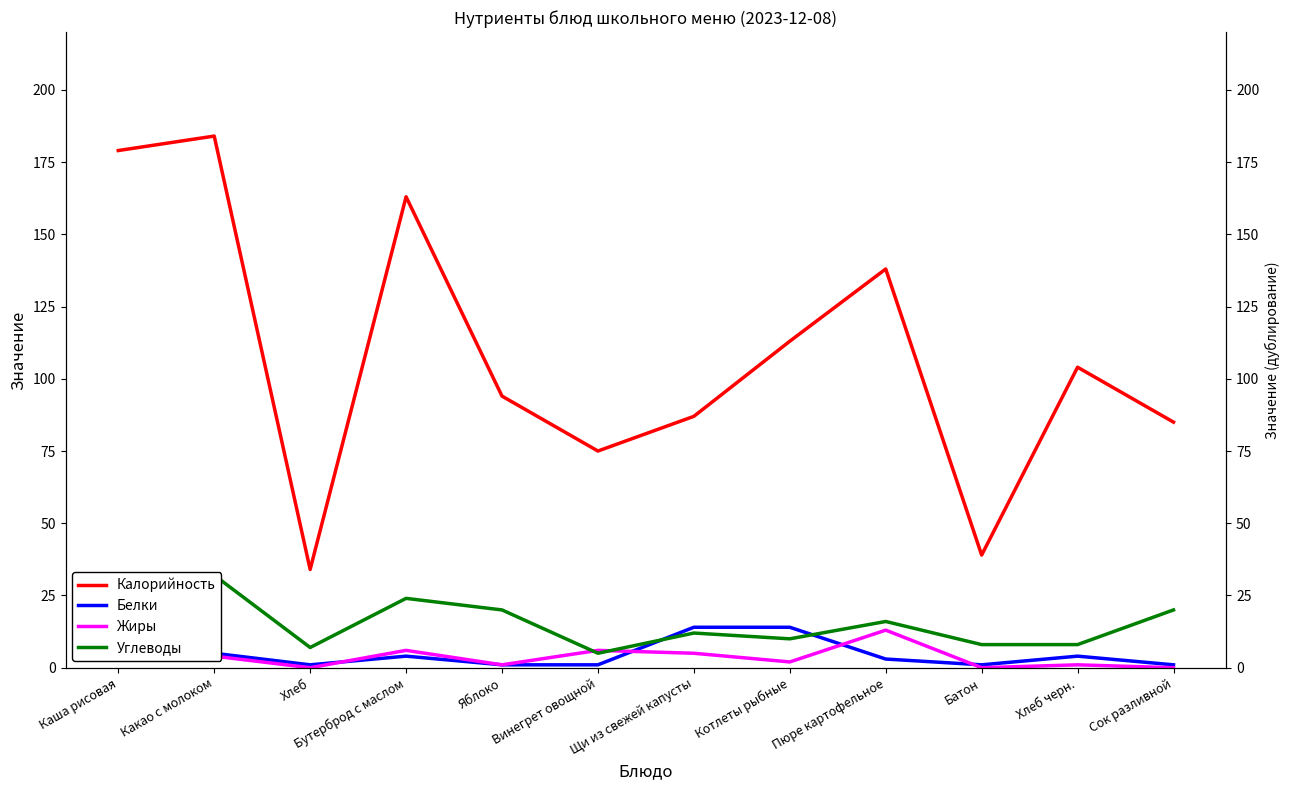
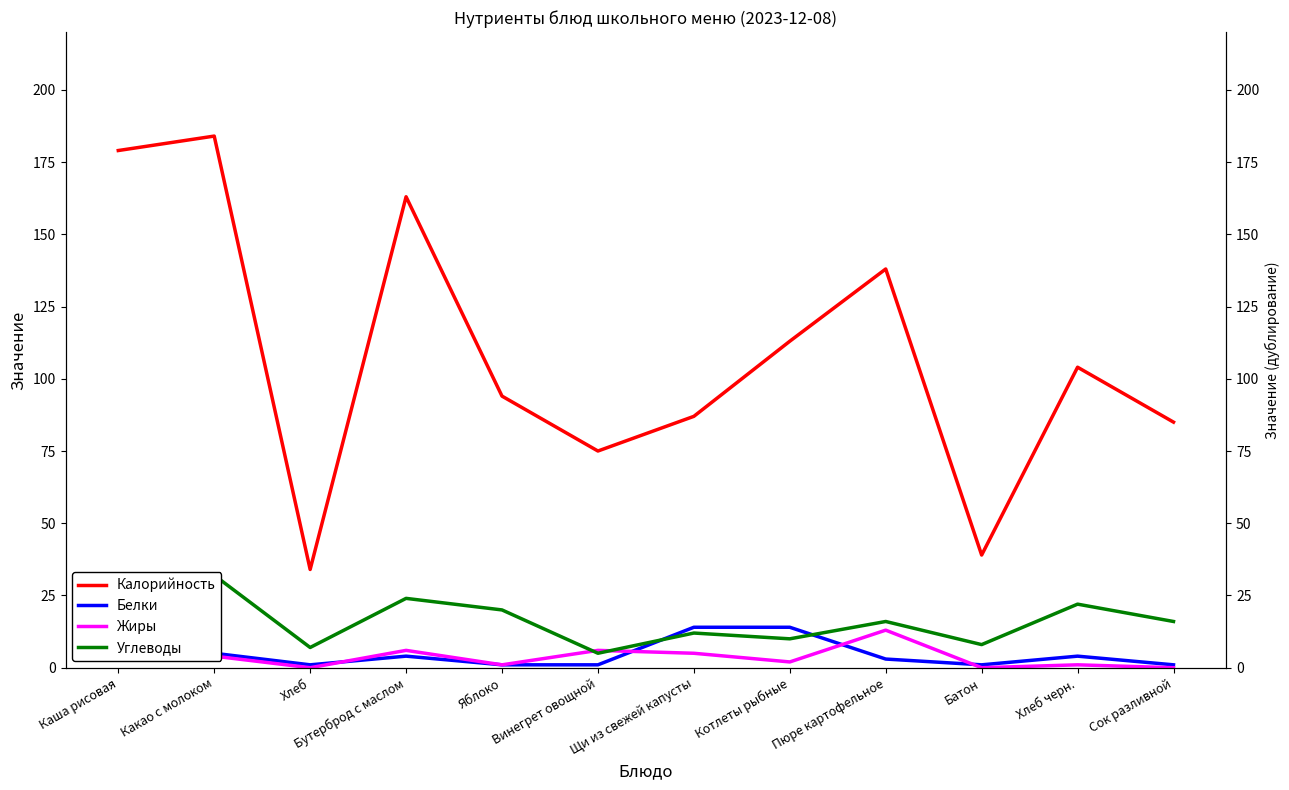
  {
    "Калорийность": {
      "Каша рисовая": 179,
      "Какао с молоком": 184,
      "Хлеб": 34,
      "Бутерброд с маслом": 163,
      "Яблоко": 94,
      "Винегрет овощной": 75,
      "Щи из свежей капусты": 87,
      "Котлеты рыбные": 113,
      "Пюре картофельное": 138,
      "Батон": 39,
      "Хлеб черн.": 104,
      "Сок разливной": 85
    },
    "Белки": {
      "Хлеб": 1,
      "Бутерброд с маслом": 4,
      "Винегрет овощной": 1,
      "Щи из свежей капусты": 14,
      "Котлеты рыбные": 14,
      "Пюре картофельное": 3,
      "Батон": 1,
      "Хлеб черн.": 4,
      "Сок разливной": 1
    },
    "Жиры": {
      "Хлеб": 0,
      "Бутерброд с маслом": 6,
      "Винегрет овощной": 6,
      "Щи из свежей капусты": 5,
      "Котлеты рыбные": 2,
      "Пюре картофельное": 13,
      "Батон": 0,
      "Хлеб черн.": 1,
      "Сок разливной": 0
    },
    "Углеводы": {
      "Хлеб": 7,
      "Бутерброд с маслом": 24,
      "Яблоко": 20,
      "Винегрет овощной": 5,
      "Щи из свежей капусты": 12,
      "Котлеты рыбные": 10,
      "Пюре картофельное": 16,
      "Батон": 8,
-     "Хлеб черн.": 8,
-     "Сок разливной": 20
+     "Хлеб черн.": 22,
+     "Сок разливной": 16
    }
  }
